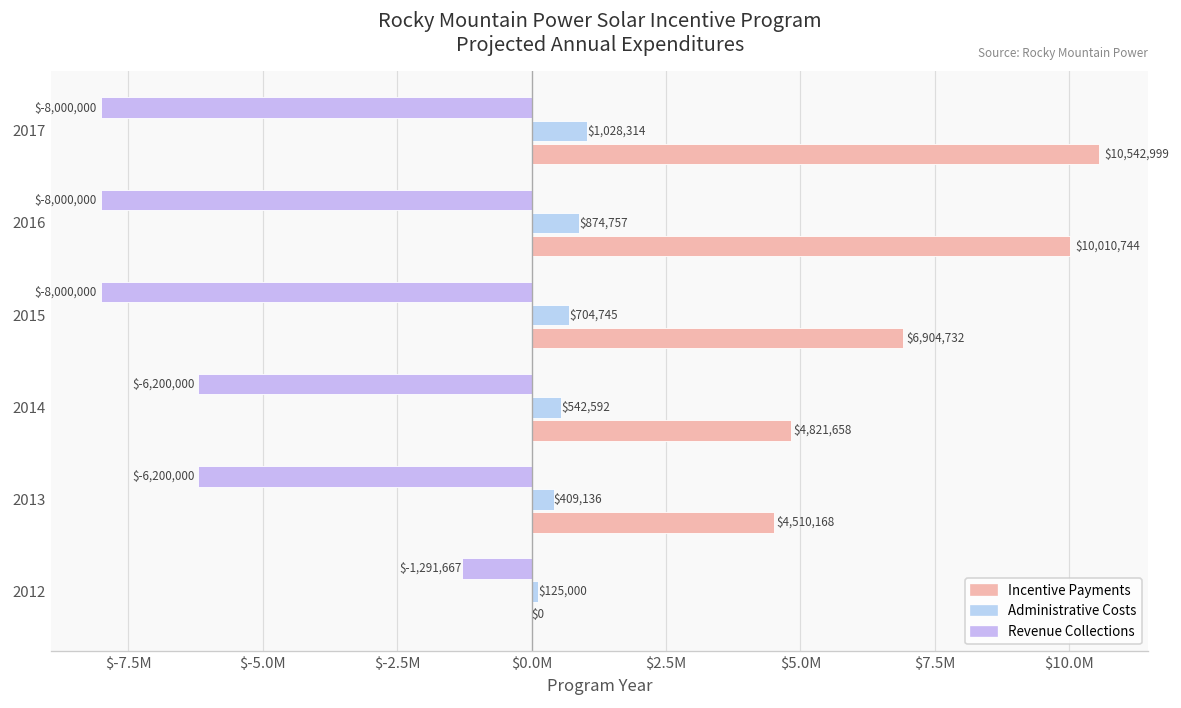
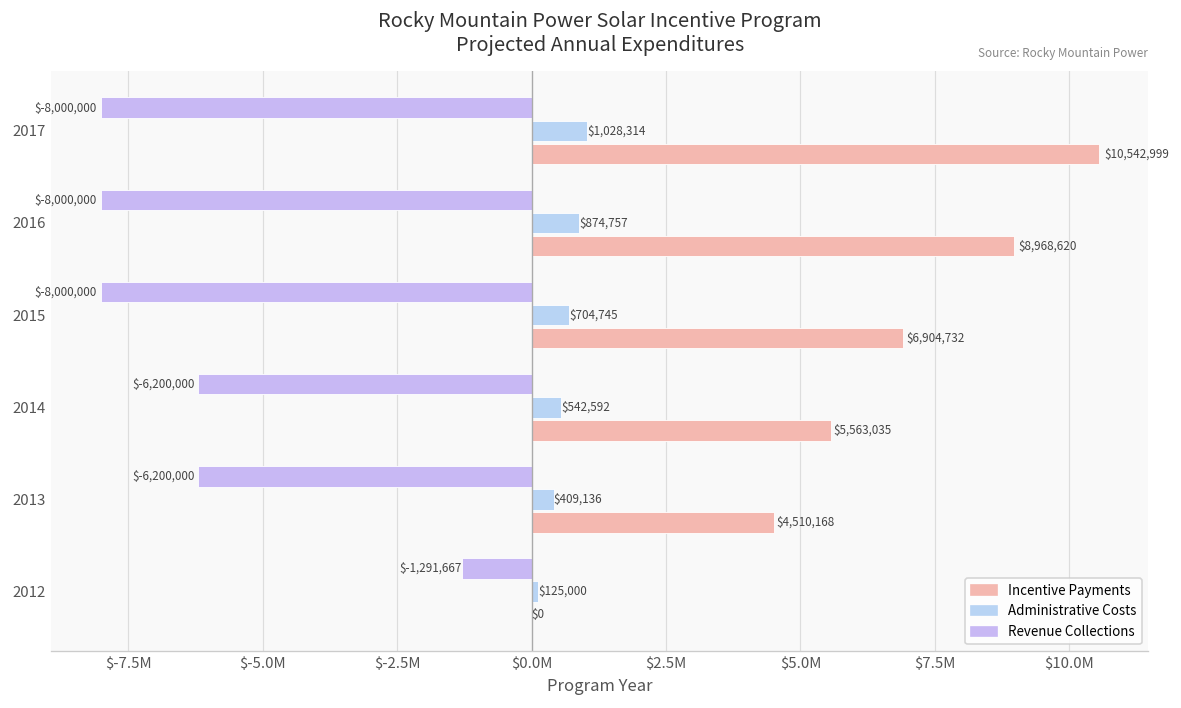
  {
    "Incentive Payments": {
      "2017": "$10,542,999",
-     "2016": "$10,010,744",
+     "2016": "$8,968,620",
      "2015": "$6,904,732",
-     "2014": "$4,821,658",
+     "2014": "$5,563,035",
      "2013": "$4,510,168",
      "2012": "$0"
    }
  }
